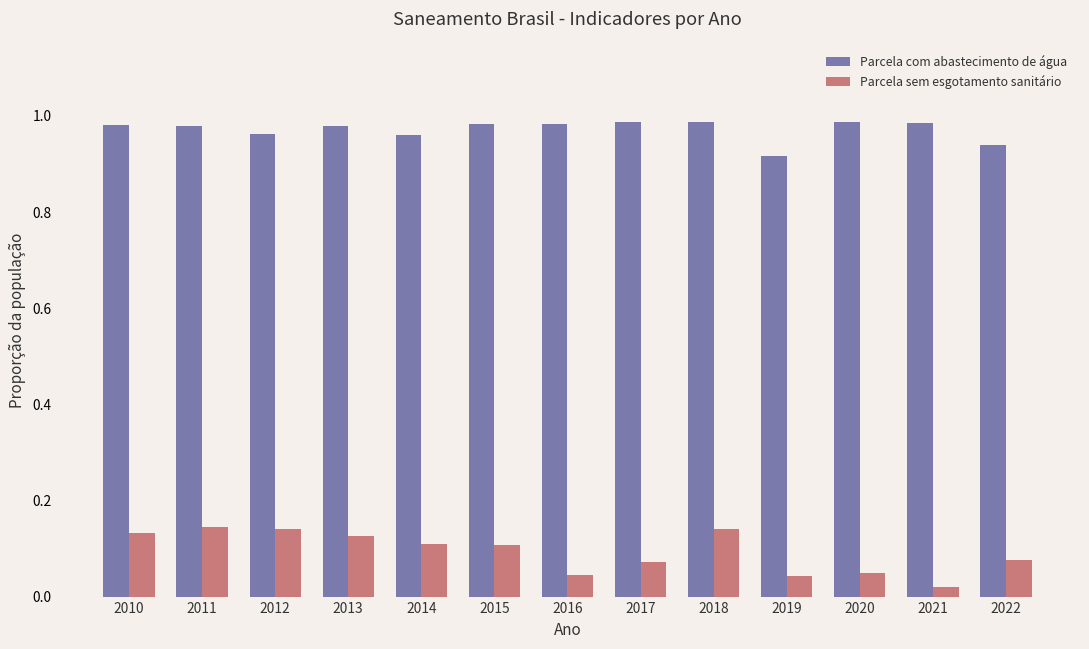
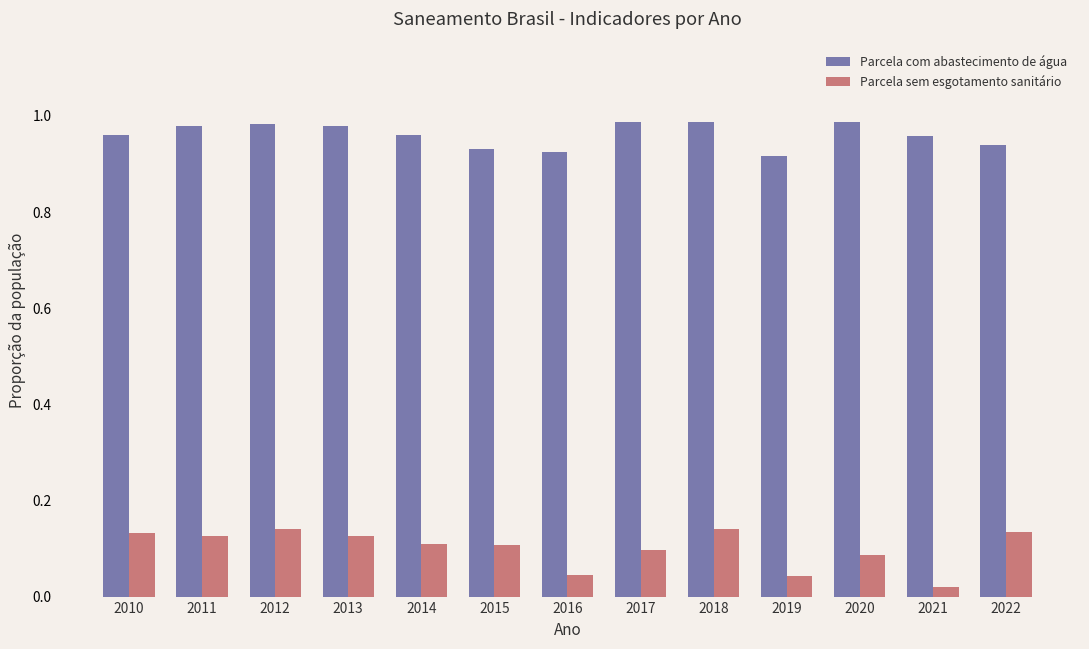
  {
    "Parcela com abastecimento de água": {
-     "2010": 0.98,
+     "2010": 0.96,
      "2011": 0.98,
-     "2012": 0.96,
+     "2012": 0.98,
      "2013": 0.98,
      "2014": 0.96,
-     "2015": 0.98,
-     "2016": 0.98,
+     "2015": 0.93,
+     "2016": 0.92,
      "2017": 0.99,
      "2018": 0.99,
      "2019": 0.92,
      "2020": 0.99,
-     "2021": 0.99,
+     "2021": 0.96,
      "2022": 0.94
    },
    "Parcela sem esgotamento sanitário": {
      "2010": 0.13,
-     "2011": 0.15,
+     "2011": 0.13,
      "2012": 0.14,
      "2013": 0.13,
      "2014": 0.11,
      "2015": 0.11,
      "2016": 0.05,
-     "2017": 0.07,
+     "2017": 0.10,
      "2018": 0.14,
      "2019": 0.04,
-     "2020": 0.05,
+     "2020": 0.09,
      "2021": 0.02,
-     "2022": 0.08
+     "2022": 0.13
    }
  }
